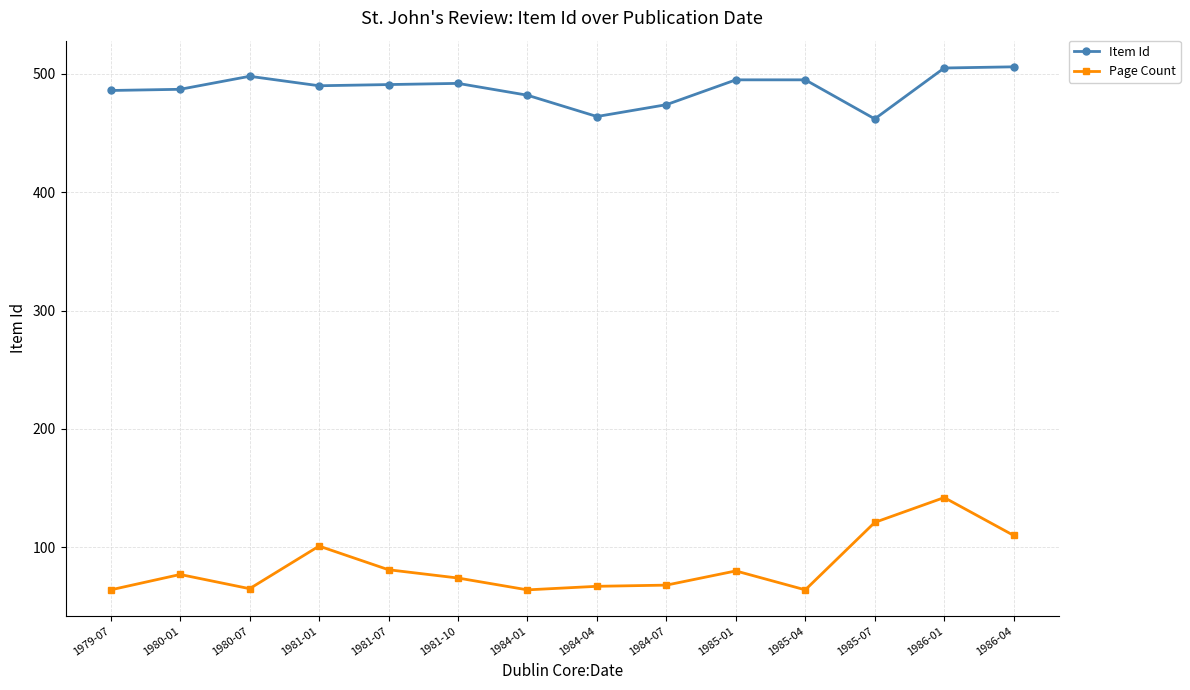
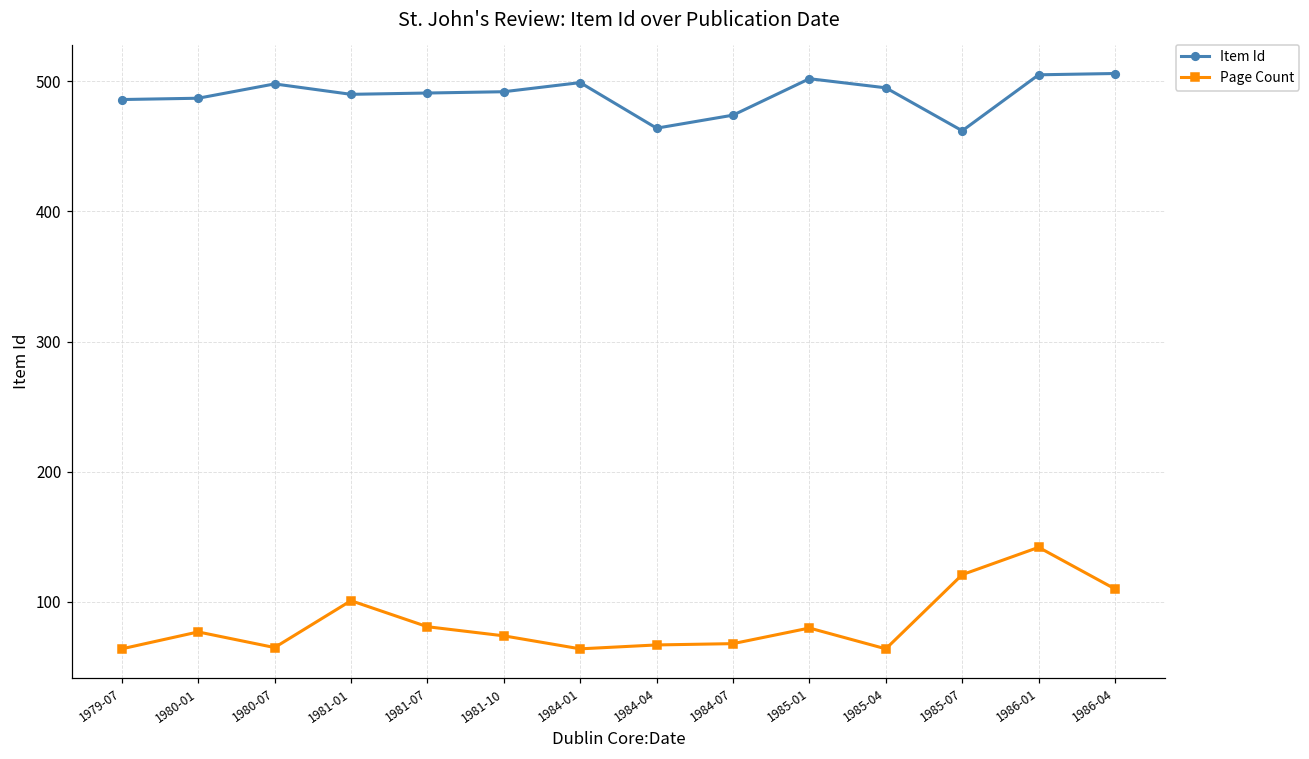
  {
    "Item Id": {
      "1979-07": 486,
      "1980-01": 487,
      "1980-07": 498,
      "1981-01": 490,
      "1981-07": 491,
      "1981-10": 492,
-     "1984-01": 482,
+     "1984-01": 499,
      "1984-04": 464,
      "1984-07": 474,
-     "1985-01": 495,
+     "1985-01": 502,
      "1985-04": 495,
      "1985-07": 462,
      "1986-01": 505,
      "1986-04": 506
    },
    "Page Count": {
      "1979-07": 64,
      "1980-01": 77,
      "1980-07": 65,
      "1981-01": 101,
      "1981-07": 81,
      "1981-10": 74,
      "1984-01": 64,
      "1984-04": 67,
      "1984-07": 68,
      "1985-01": 80,
      "1985-04": 64,
      "1985-07": 121,
      "1986-01": 142,
      "1986-04": 110
    }
  }
